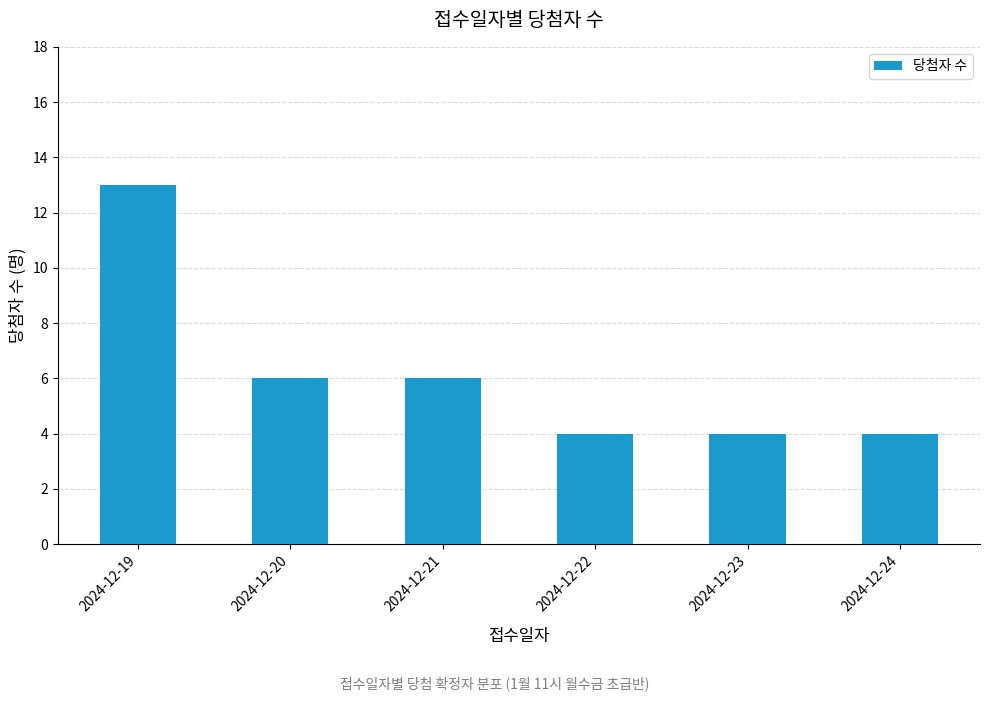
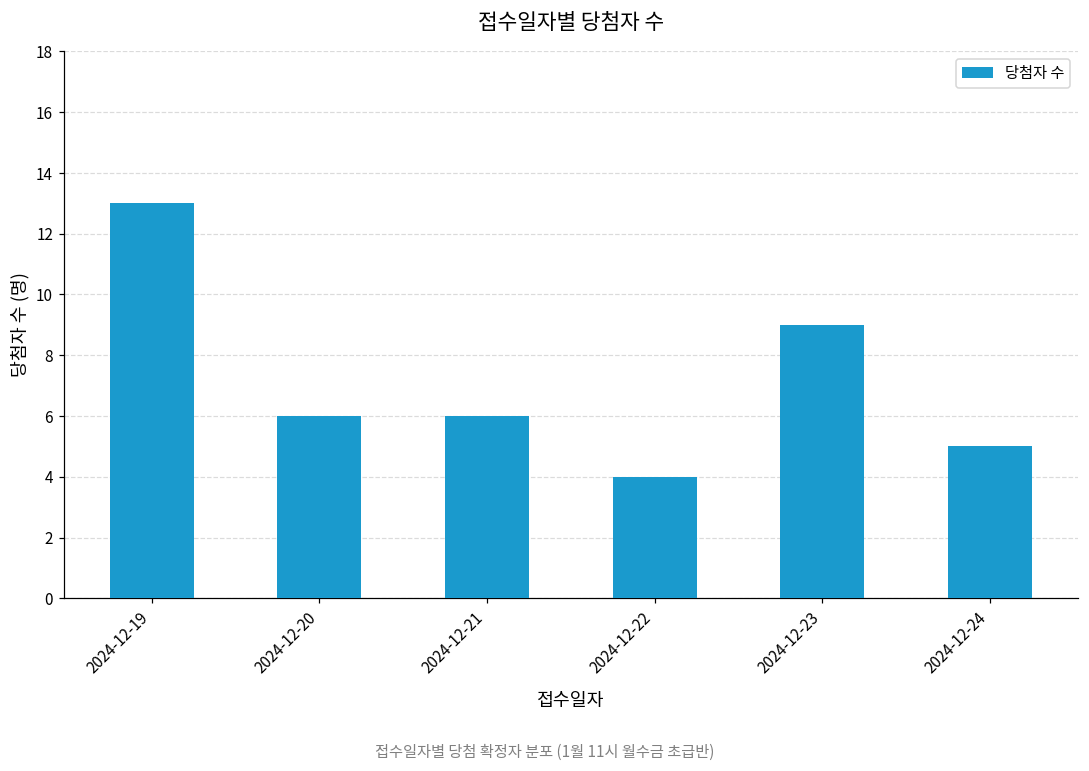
  {
    "2024-12-19": 13,
    "2024-12-20": 6,
    "2024-12-21": 6,
    "2024-12-22": 4,
-   "2024-12-23": 4,
-   "2024-12-24": 4
+   "2024-12-23": 9,
+   "2024-12-24": 5
  }
